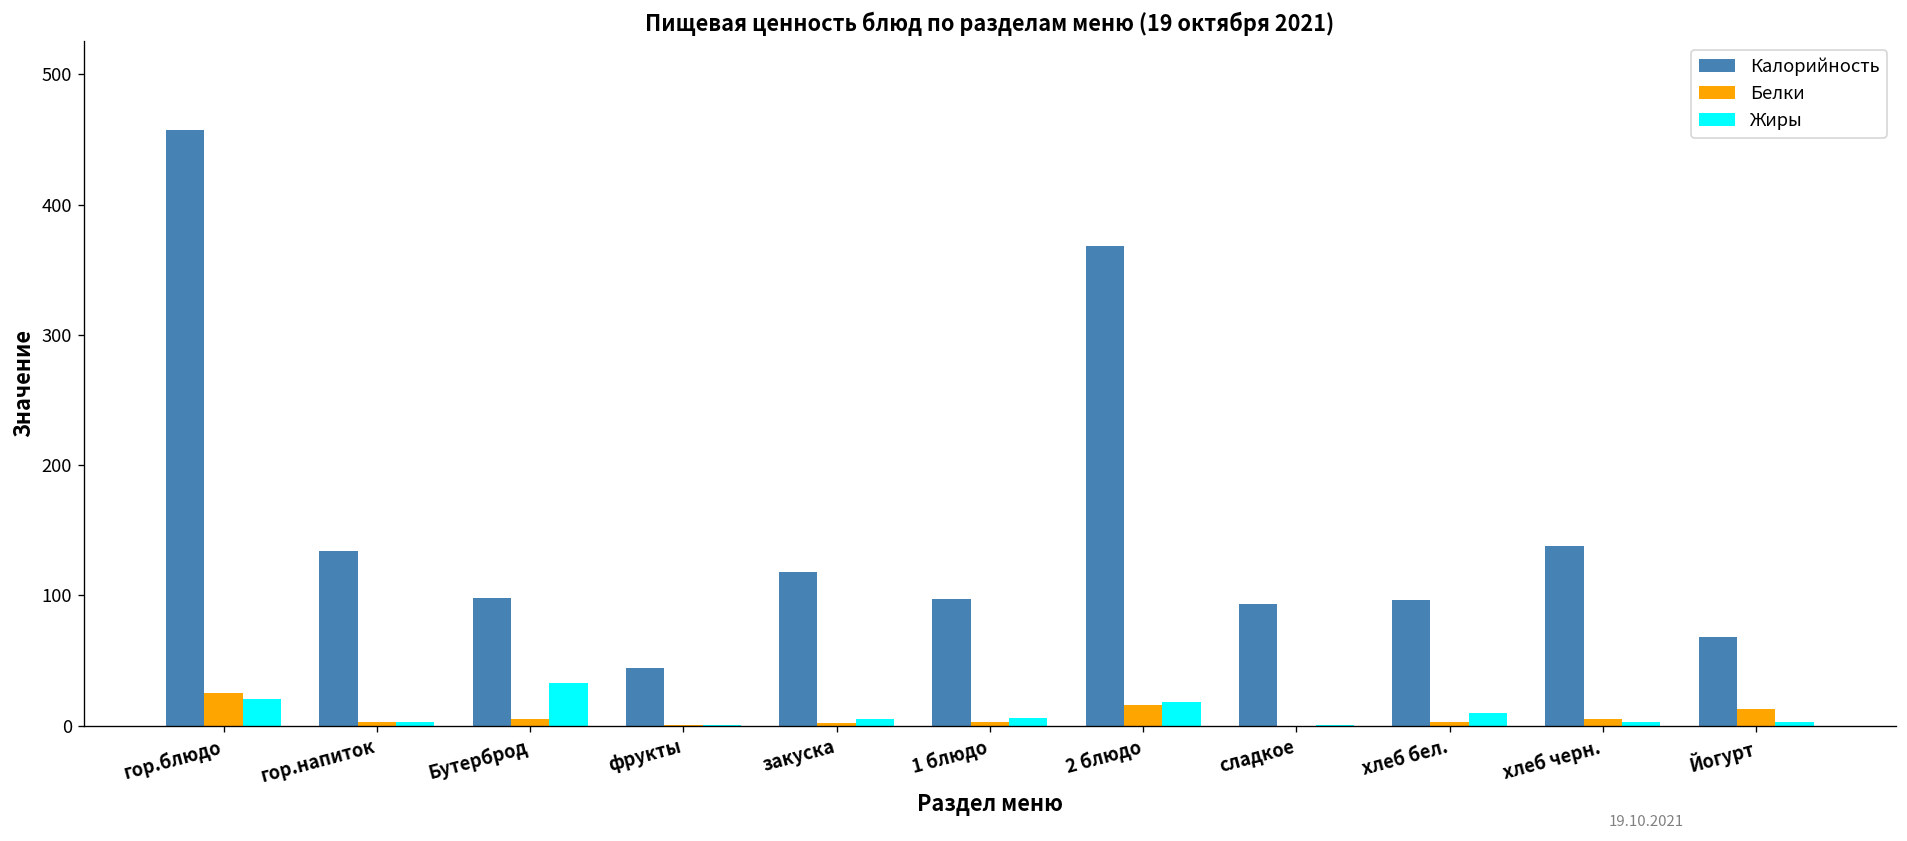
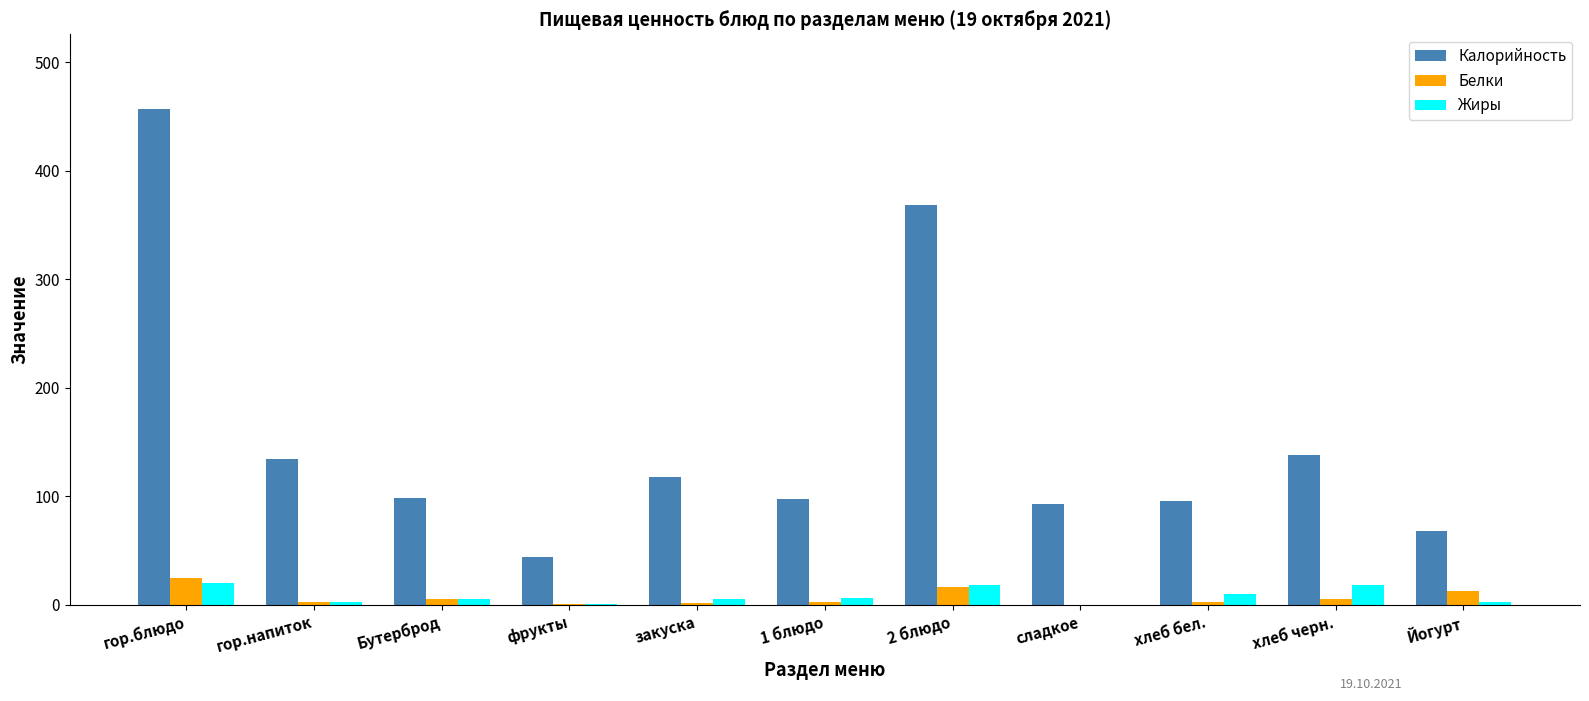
  {
    "Калорийность": {
      "гор.блюдо": 457,
      "гор.напиток": 134,
      "Бутерброд": 98,
      "фрукты": 44,
      "закуска": 118,
      "1 блюдо": 97,
      "2 блюдо": 368,
      "сладкое": 93,
      "хлеб бел.": 96,
      "хлеб черн.": 138,
      "Йогурт": 68
    },
    "Белки": {
      "гор.блюдо": 25,
      "гор.напиток": 3,
      "Бутерброд": 5,
      "1 блюдо": 3,
      "2 блюдо": 16,
      "сладкое": 0,
      "хлеб бел.": 3,
      "хлеб черн.": 5,
      "Йогурт": 13
    },
    "Жиры": {
      "гор.блюдо": 20,
      "гор.напиток": 3,
-     "Бутерброд": 33,
+     "Бутерброд": 5,
      "закуска": 5,
      "1 блюдо": 6,
      "2 блюдо": 18,
      "хлеб бел.": 10,
-     "хлеб черн.": 3,
+     "хлеб черн.": 18,
      "Йогурт": 3
    }
  }
